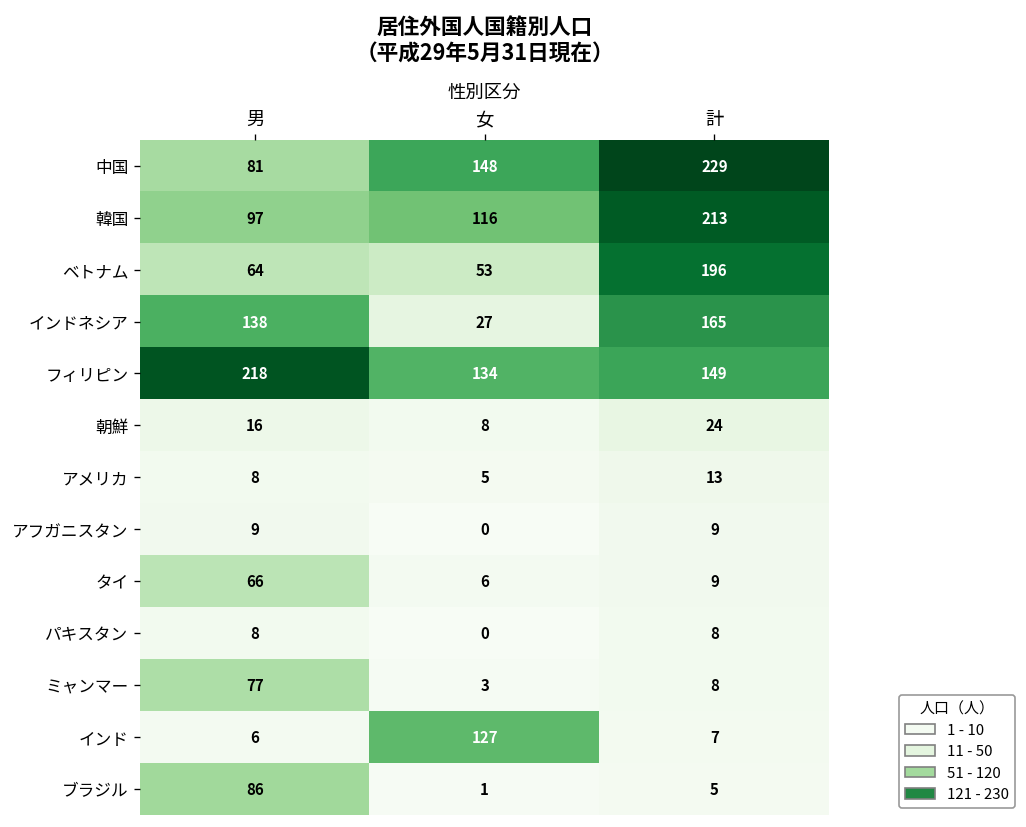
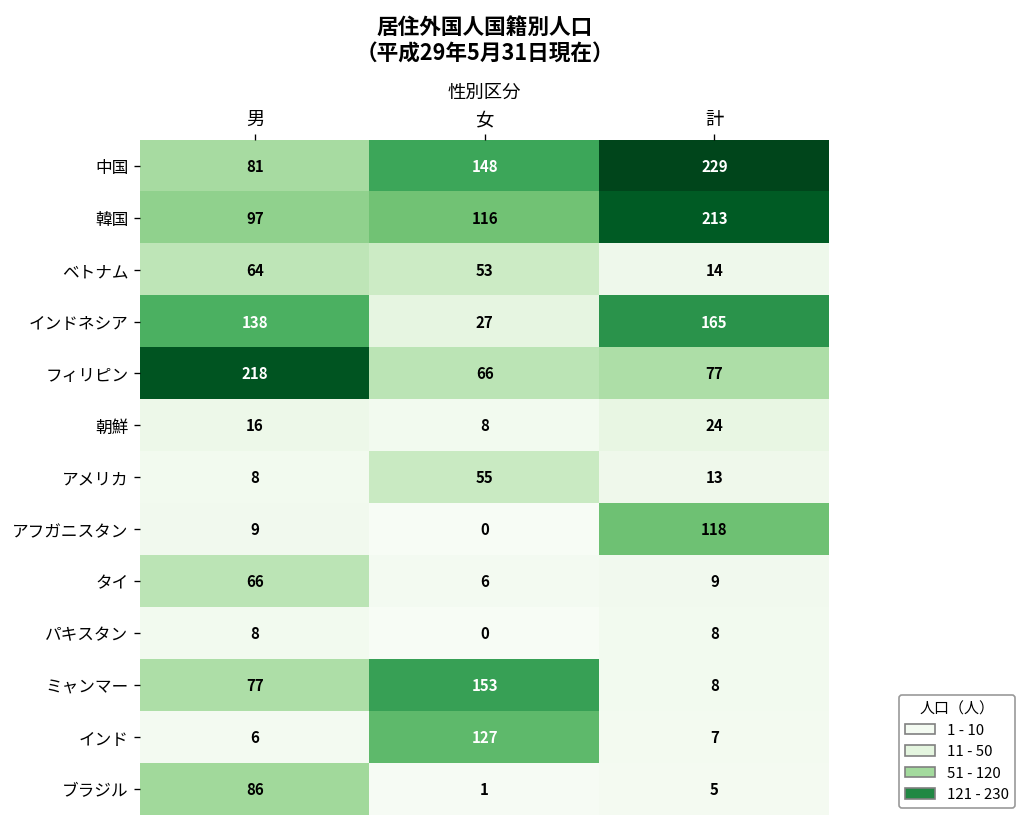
  {
    "中国": {
      "男": 81,
      "女": 148,
      "計": 229
    },
    "韓国": {
      "男": 97,
      "女": 116,
      "計": 213
    },
    "ベトナム": {
      "男": 64,
      "女": 53,
-     "計": 196
+     "計": 14
    },
    "インドネシア": {
      "男": 138,
      "女": 27,
      "計": 165
    },
    "フィリピン": {
      "男": 218,
-     "女": 134,
-     "計": 149
+     "女": 66,
+     "計": 77
    },
    "朝鮮": {
      "男": 16,
      "女": 8,
      "計": 24
    },
    "アメリカ": {
      "男": 8,
-     "女": 5,
+     "女": 55,
      "計": 13
    },
    "アフガニスタン": {
      "男": 9,
      "女": 0,
-     "計": 9
+     "計": 118
    },
    "タイ": {
      "男": 66,
      "女": 6,
      "計": 9
    },
    "パキスタン": {
      "男": 8,
      "女": 0,
      "計": 8
    },
    "ミャンマー": {
      "男": 77,
-     "女": 3,
+     "女": 153,
      "計": 8
    },
    "インド": {
      "男": 6,
      "女": 127,
      "計": 7
    },
    "ブラジル": {
      "男": 86,
      "女": 1,
      "計": 5
    }
  }
